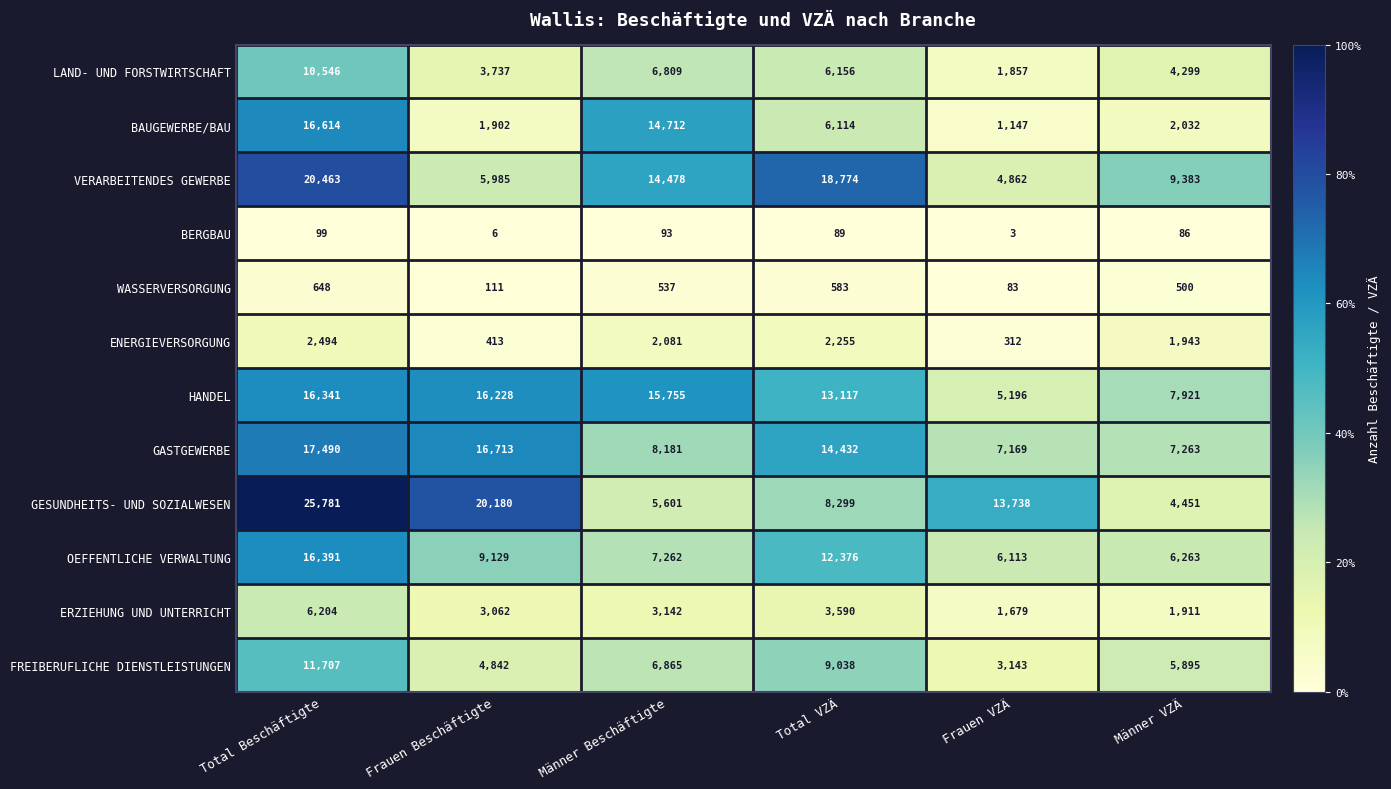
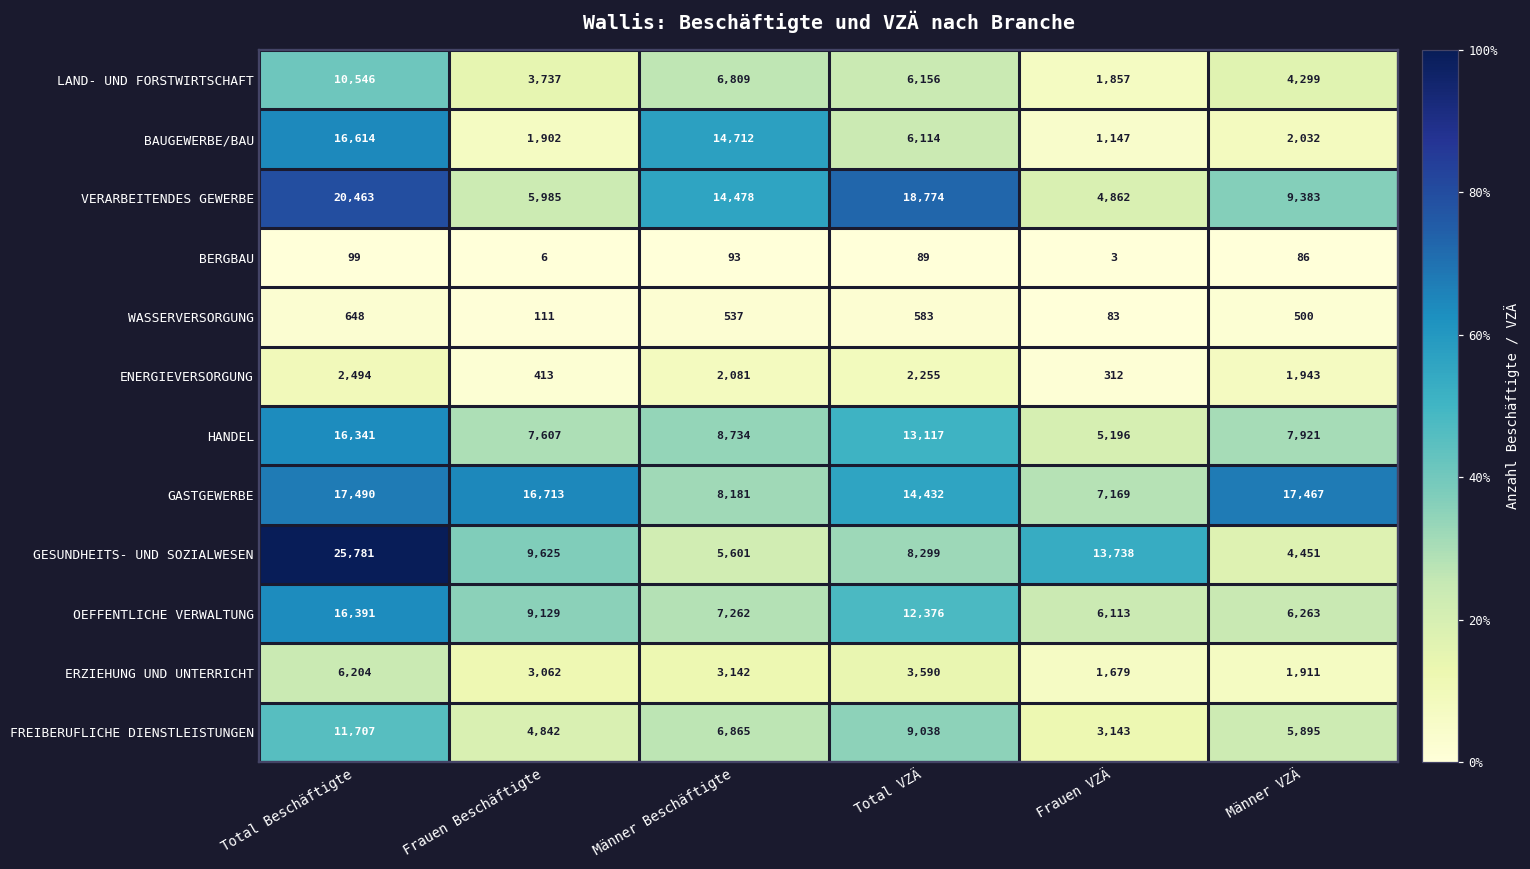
  {
    "LAND- UND FORSTWIRTSCHAFT": {
      "Total Beschäftigte": "10,546",
      "Frauen Beschäftigte": "3,737",
      "Männer Beschäftigte": "6,809",
      "Total VZÄ": "6,156",
      "Frauen VZÄ": "1,857",
      "Männer VZÄ": "4,299"
    },
    "BAUGEWERBE/BAU": {
      "Total Beschäftigte": "16,614",
      "Frauen Beschäftigte": "1,902",
      "Männer Beschäftigte": "14,712",
      "Total VZÄ": "6,114",
      "Frauen VZÄ": "1,147",
      "Männer VZÄ": "2,032"
    },
    "VERARBEITENDES GEWERBE": {
      "Total Beschäftigte": "20,463",
      "Frauen Beschäftigte": "5,985",
      "Männer Beschäftigte": "14,478",
      "Total VZÄ": "18,774",
      "Frauen VZÄ": "4,862",
      "Männer VZÄ": "9,383"
    },
    "BERGBAU": {
      "Total Beschäftigte": "99",
      "Frauen Beschäftigte": "6",
      "Männer Beschäftigte": "93",
      "Total VZÄ": "89",
      "Frauen VZÄ": "3",
      "Männer VZÄ": "86"
    },
    "WASSERVERSORGUNG": {
      "Total Beschäftigte": "648",
      "Frauen Beschäftigte": "111",
      "Männer Beschäftigte": "537",
      "Total VZÄ": "583",
      "Frauen VZÄ": "83",
      "Männer VZÄ": "500"
    },
    "ENERGIEVERSORGUNG": {
      "Total Beschäftigte": "2,494",
      "Frauen Beschäftigte": "413",
      "Männer Beschäftigte": "2,081",
      "Total VZÄ": "2,255",
      "Frauen VZÄ": "312",
      "Männer VZÄ": "1,943"
    },
    "HANDEL": {
      "Total Beschäftigte": "16,341",
-     "Frauen Beschäftigte": "16,228",
-     "Männer Beschäftigte": "15,755",
+     "Frauen Beschäftigte": "7,607",
+     "Männer Beschäftigte": "8,734",
      "Total VZÄ": "13,117",
      "Frauen VZÄ": "5,196",
      "Männer VZÄ": "7,921"
    },
    "GASTGEWERBE": {
      "Total Beschäftigte": "17,490",
      "Frauen Beschäftigte": "16,713",
      "Männer Beschäftigte": "8,181",
      "Total VZÄ": "14,432",
      "Frauen VZÄ": "7,169",
-     "Männer VZÄ": "7,263"
+     "Männer VZÄ": "17,467"
    },
    "GESUNDHEITS- UND SOZIALWESEN": {
      "Total Beschäftigte": "25,781",
-     "Frauen Beschäftigte": "20,180",
+     "Frauen Beschäftigte": "9,625",
      "Männer Beschäftigte": "5,601",
      "Total VZÄ": "8,299",
      "Frauen VZÄ": "13,738",
      "Männer VZÄ": "4,451"
    },
    "OEFFENTLICHE VERWALTUNG": {
      "Total Beschäftigte": "16,391",
      "Frauen Beschäftigte": "9,129",
      "Männer Beschäftigte": "7,262",
      "Total VZÄ": "12,376",
      "Frauen VZÄ": "6,113",
      "Männer VZÄ": "6,263"
    },
    "ERZIEHUNG UND UNTERRICHT": {
      "Total Beschäftigte": "6,204",
      "Frauen Beschäftigte": "3,062",
      "Männer Beschäftigte": "3,142",
      "Total VZÄ": "3,590",
      "Frauen VZÄ": "1,679",
      "Männer VZÄ": "1,911"
    },
    "FREIBERUFLICHE DIENSTLEISTUNGEN": {
      "Total Beschäftigte": "11,707",
      "Frauen Beschäftigte": "4,842",
      "Männer Beschäftigte": "6,865",
      "Total VZÄ": "9,038",
      "Frauen VZÄ": "3,143",
      "Männer VZÄ": "5,895"
    }
  }
